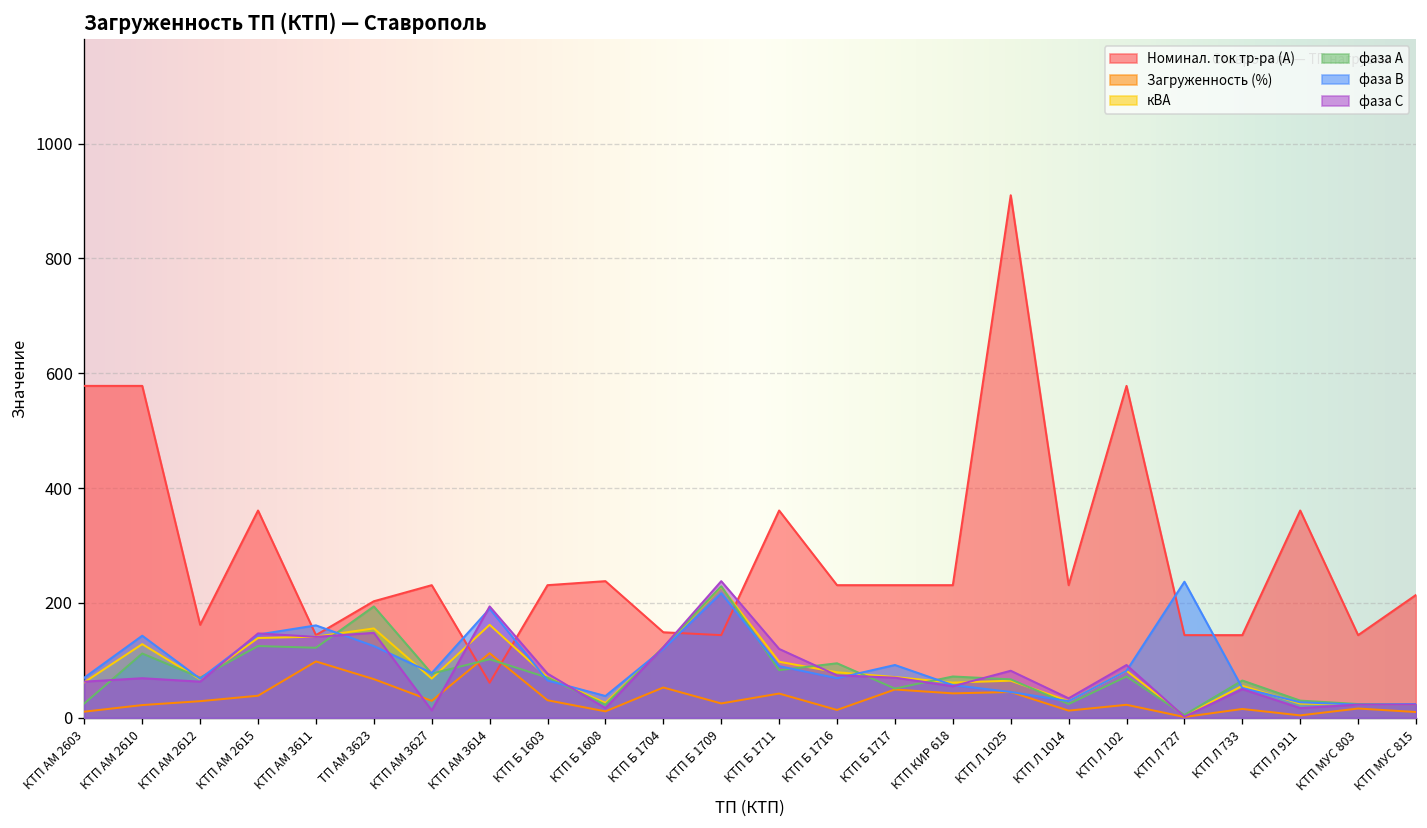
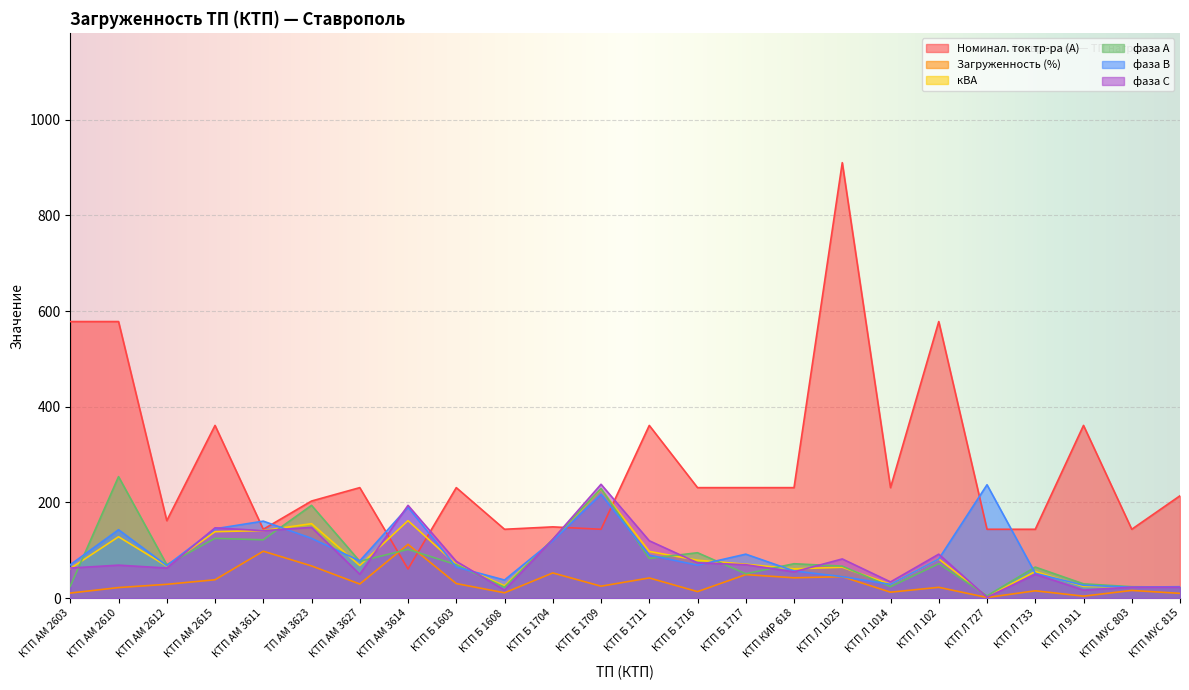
  {
    "Номинал. ток тр-ра (А)": {
      "КТП АМ 2603": 580,
      "КТП АМ 2610": 580,
      "КТП АМ 2612": 160,
      "КТП АМ 2615": 360,
      "ТП АМ 3623": 200,
      "КТП АМ 3627": 230,
      "КТП АМ 3614": 60,
      "КТП Б 1603": 230,
-     "КТП Б 1608": 240,
+     "КТП Б 1608": 140,
      "КТП Б 1704": 150,
      "КТП Б 1709": 140,
      "КТП Б 1711": 360,
      "КТП Б 1716": 230,
      "КТП Б 1717": 230,
      "КТП КИР 618": 230,
      "КТП Л 1025": 910,
      "КТП Л 1014": 230,
      "КТП Л 102": 580,
      "КТП Л 727": 140,
      "КТП Л 733": 140,
      "КТП Л 911": 360,
      "КТП МУС 803": 140,
      "КТП МУС 815": 210
    },
    "фаза А": {
      "КТП АМ 2603": 30,
-     "КТП АМ 2610": 110,
+     "КТП АМ 2610": 250,
      "КТП АМ 2615": 130,
      "КТП АМ 3611": 120,
      "ТП АМ 3623": 190,
      "КТП АМ 3614": 100,
      "КТП Б 1711": 80,
      "КТП Б 1716": 100,
      "КТП КИР 618": 70,
      "КТП Л 102": 70,
      "КТП Л 733": 70
    },
    "фаза В": {
      "КТП АМ 2603": 70,
      "КТП АМ 2610": 140,
      "КТП АМ 3611": 160,
      "ТП АМ 3623": 130,
      "КТП Б 1608": 40,
      "КТП Б 1709": 220,
      "КТП Б 1711": 90,
      "КТП Б 1717": 90,
      "КТП Л 727": 240
    },
    "фаза С": {
      "КТП АМ 2610": 70,
      "ТП АМ 3623": 150,
-     "КТП АМ 3627": 10,
+     "КТП АМ 3627": 50,
      "КТП Б 1603": 80,
      "КТП Б 1608": 20,
      "КТП Б 1709": 240,
      "КТП Б 1711": 120,
      "КТП Л 1025": 80,
      "КТП Л 102": 90,
      "КТП Л 911": 20
    }
  }
